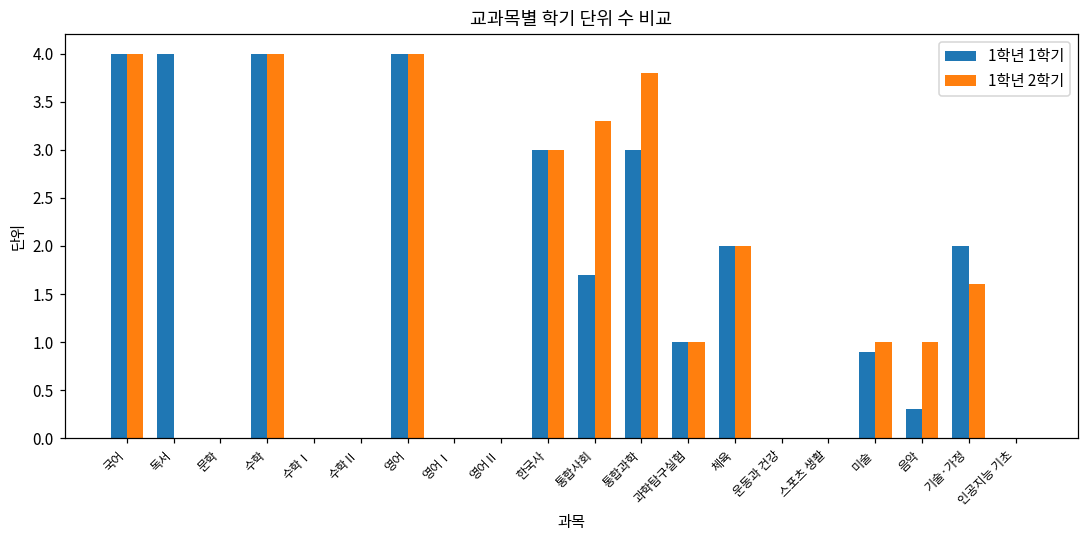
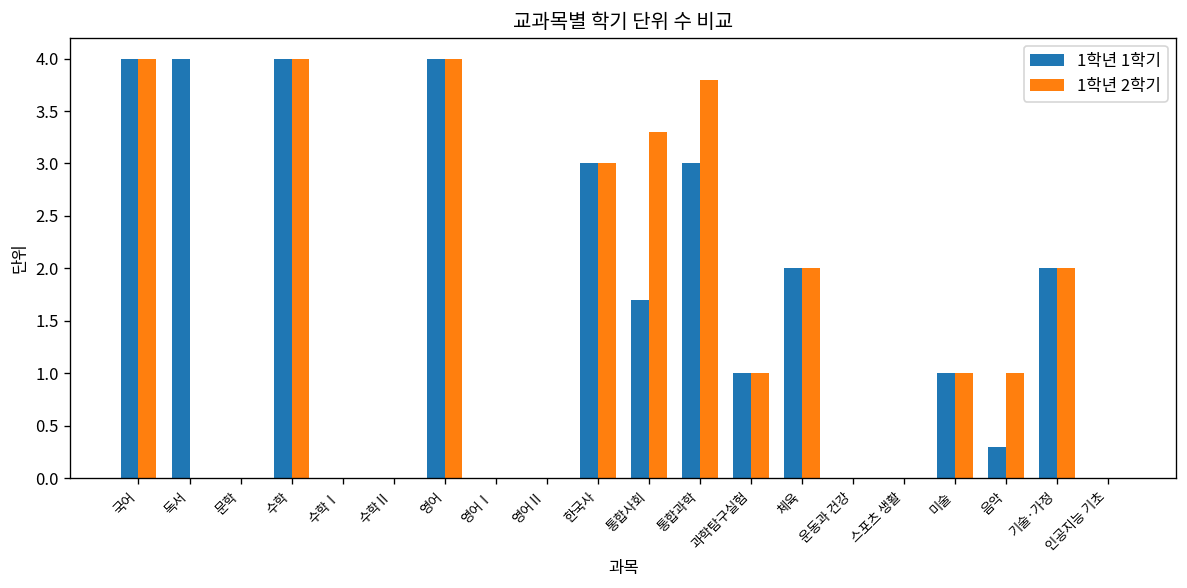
  {
    "1학년 1학기": {
      "국어": 4.0,
      "독서": 4.0,
      "문학": 0.0,
      "수학": 4.0,
      "수학Ⅰ": 0.0,
      "수학Ⅱ": 0.0,
      "영어": 4.0,
      "영어Ⅰ": 0.0,
      "영어Ⅱ": 0.0,
      "한국사": 3.0,
      "통합사회": 1.7,
      "통합과학": 3.0,
      "과학탐구실험": 1.0,
      "체육": 2.0,
      "운동과 건강": 0.0,
      "스포츠 생활": 0.0,
-     "미술": 0.9,
+     "미술": 1.0,
      "음악": 0.3,
      "기술·가정": 2.0,
      "인공지능 기초": 0.0
    },
    "1학년 2학기": {
      "국어": 4.0,
      "독서": 0.0,
      "문학": 0.0,
      "수학": 4.0,
      "수학Ⅰ": 0.0,
      "수학Ⅱ": 0.0,
      "영어": 4.0,
      "영어Ⅰ": 0.0,
      "영어Ⅱ": 0.0,
      "한국사": 3.0,
      "통합사회": 3.3,
      "통합과학": 3.8,
      "과학탐구실험": 1.0,
      "체육": 2.0,
      "운동과 건강": 0.0,
      "스포츠 생활": 0.0,
      "미술": 1.0,
      "음악": 1.0,
-     "기술·가정": 1.6,
+     "기술·가정": 2.0,
      "인공지능 기초": 0.0
    }
  }
